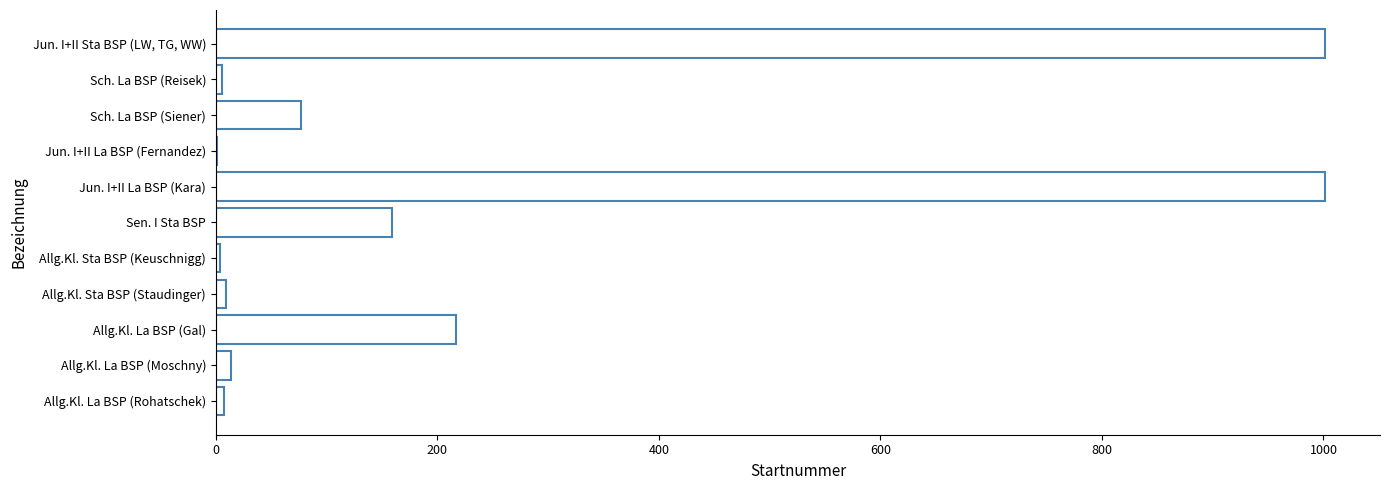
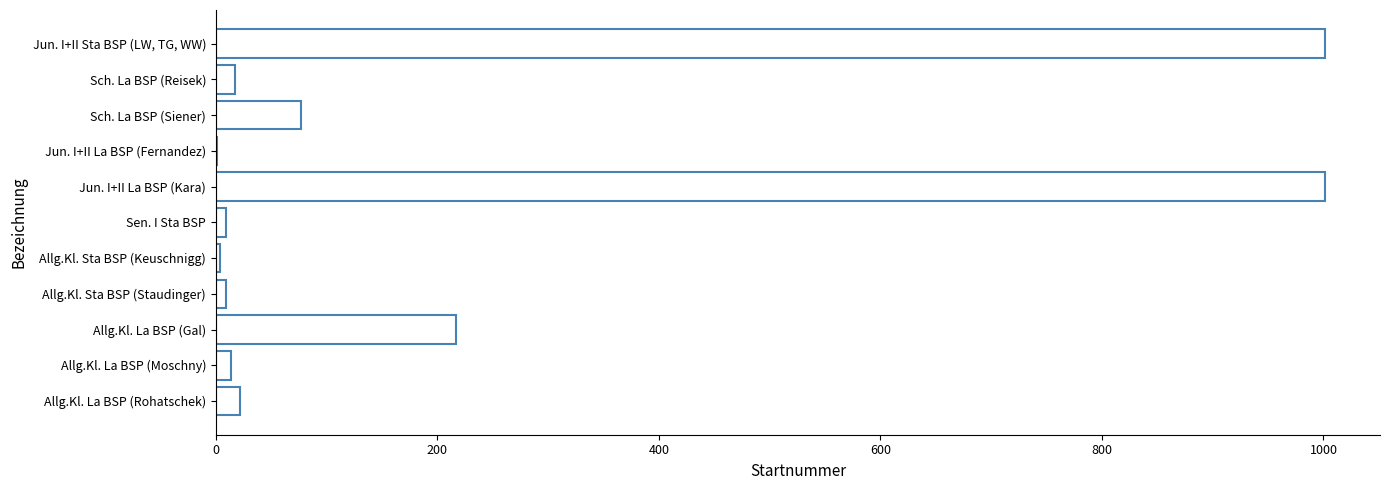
  {
    "Jun. I+II Sta BSP (LW, TG, WW)": 1001,
-   "Sch. La BSP (Reisek)": 6,
+   "Sch. La BSP (Reisek)": 17,
    "Sch. La BSP (Siener)": 77,
    "Jun. I+II La BSP (Kara)": 1001,
-   "Sen. I Sta BSP": 159,
+   "Sen. I Sta BSP": 9,
    "Allg.Kl. Sta BSP (Keuschnigg)": 4,
    "Allg.Kl. Sta BSP (Staudinger)": 9,
    "Allg.Kl. La BSP (Gal)": 217,
    "Allg.Kl. La BSP (Moschny)": 14,
-   "Allg.Kl. La BSP (Rohatschek)": 7
+   "Allg.Kl. La BSP (Rohatschek)": 22
  }
